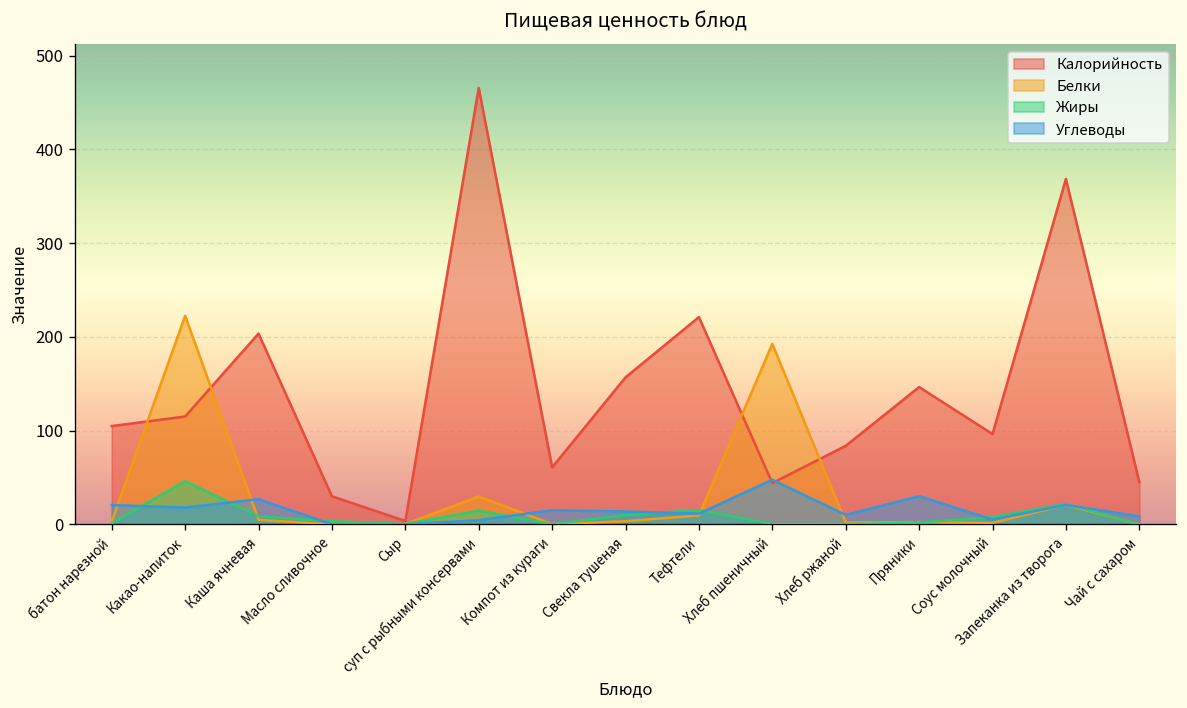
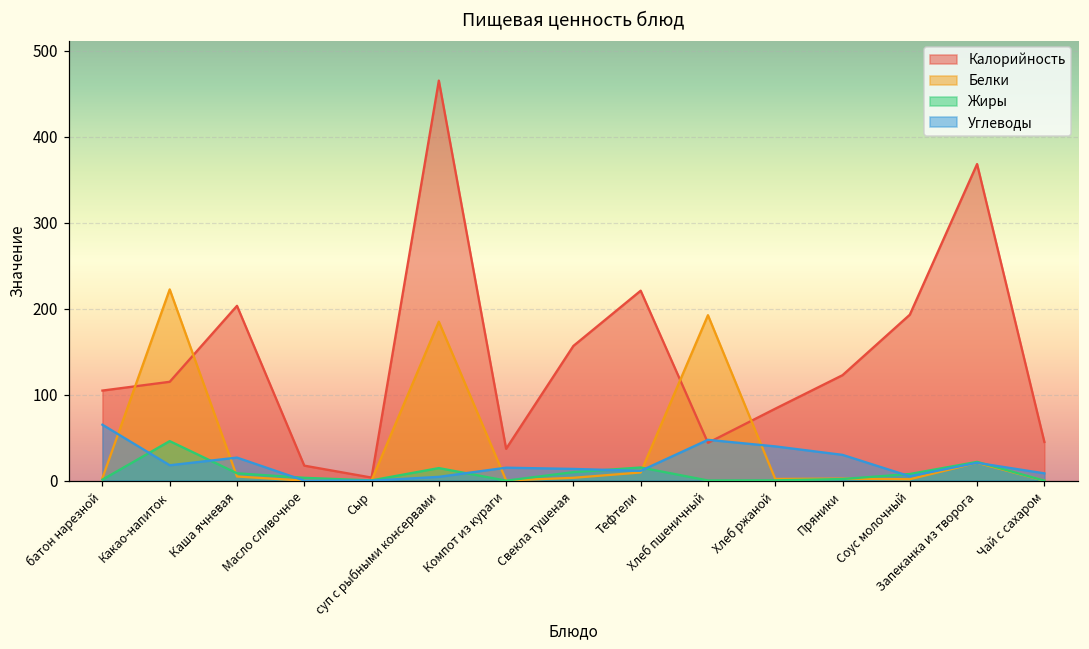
  {
    "Калорийность": {
      "батон нарезной": 100,
      "Какао-напиток": 120,
      "Каша ячневая": 200,
-     "Масло сливочное": 30,
+     "Масло сливочное": 20,
      "Сыр": 0,
      "суп с рыбными консервами": 470,
-     "Компот из кураги": 60,
+     "Компот из кураги": 40,
      "Свекла тушеная": 160,
      "Тефтели": 220,
      "Хлеб пшеничный": 40,
      "Хлеб ржаной": 80,
-     "Пряники": 150,
-     "Соус молочный": 100,
+     "Пряники": 120,
+     "Соус молочный": 190,
      "Запеканка из творога": 370,
      "Чай с сахаром": 50
    },
    "Белки": {
      "Какао-напиток": 220,
      "Каша ячневая": 0,
-     "суп с рыбными консервами": 30,
+     "суп с рыбными консервами": 190,
      "Свекла тушеная": 0,
      "Хлеб пшеничный": 190,
      "Соус молочный": 0
    },
    "Жиры": {
      "Какао-напиток": 50,
      "Каша ячневая": 10,
      "суп с рыбными консервами": 10,
      "Свекла тушеная": 10,
      "Тефтели": 20,
      "Хлеб пшеничный": 0
    },
    "Углеводы": {
-     "батон нарезной": 20,
+     "батон нарезной": 70,
      "Какао-напиток": 20,
      "Каша ячневая": 30,
      "суп с рыбными консервами": 0,
      "Компот из кураги": 20,
      "Свекла тушеная": 10,
      "Хлеб пшеничный": 50,
-     "Хлеб ржаной": 10,
+     "Хлеб ржаной": 40,
      "Пряники": 30,
      "Чай с сахаром": 10
    }
  }
